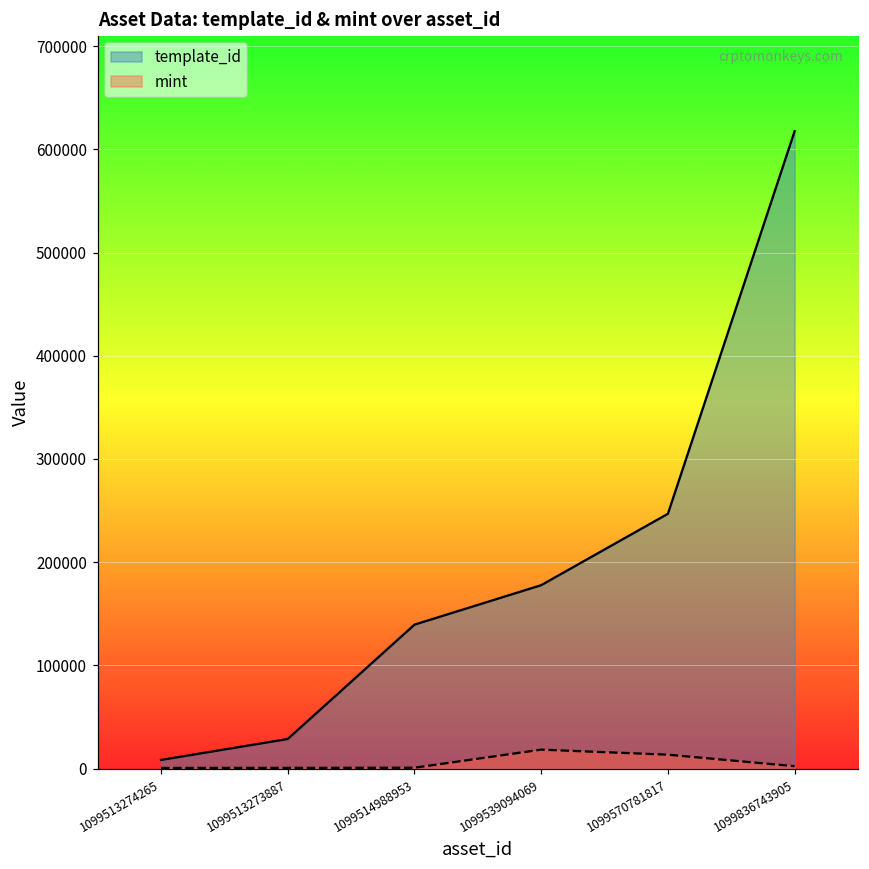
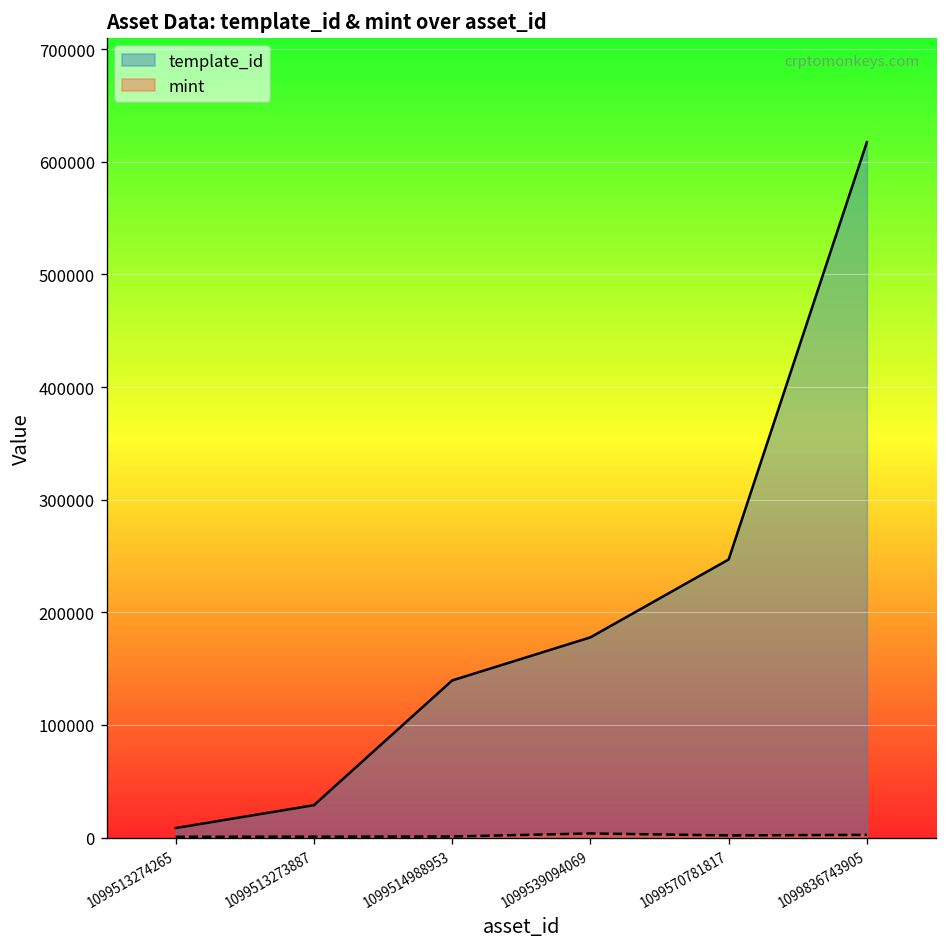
  {
    "template_id": {
      "1099513274265": 10000,
      "1099513273887": 30000,
      "1099514988953": 140000,
      "1099539094069": 180000,
      "1099570781817": 250000,
      "1099836743905": 620000
    },
    "mint": {
      "1099513274265": 0,
      "1099513273887": 0,
      "1099514988953": 0,
-     "1099539094069": 20000,
-     "1099570781817": 10000,
+     "1099539094069": 0,
+     "1099570781817": 0,
      "1099836743905": 0
    }
  }
